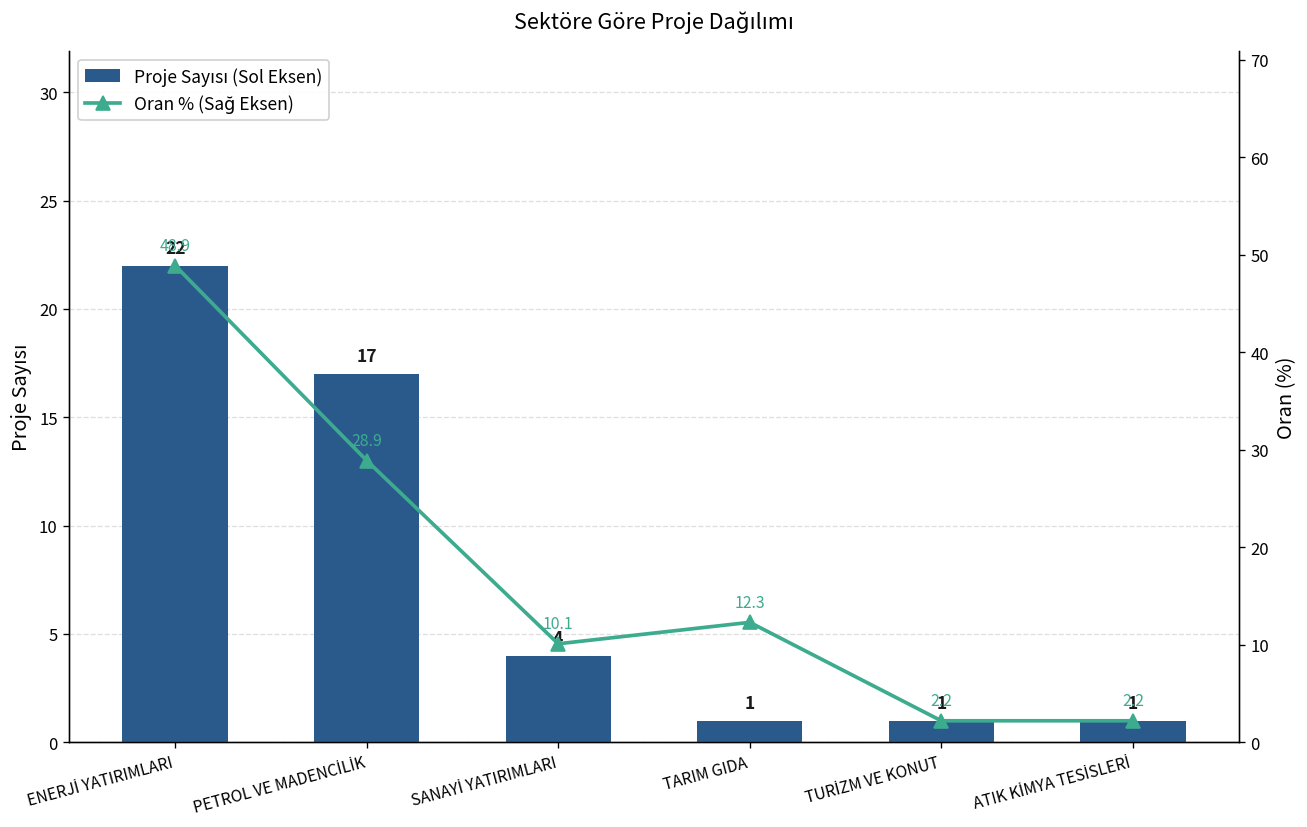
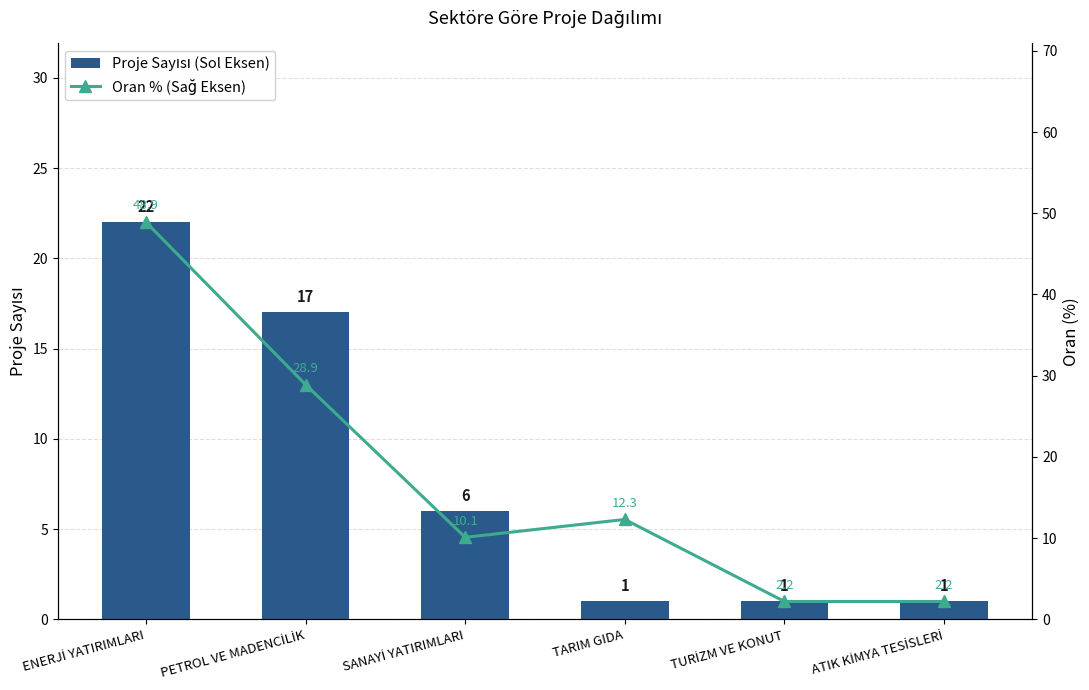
  {
    "Proje Sayısı (Sol Eksen)": {
      "PETROL VE MADENCİLİK": 17,
-     "SANAYİ YATIRIMLARI": 4,
+     "SANAYİ YATIRIMLARI": 6,
      "TARIM GIDA": 1
    },
    "Oran % (Sağ Eksen)": {
      "PETROL VE MADENCİLİK": 28.9,
      "SANAYİ YATIRIMLARI": 10.1,
      "TARIM GIDA": 12.3
    }
  }
